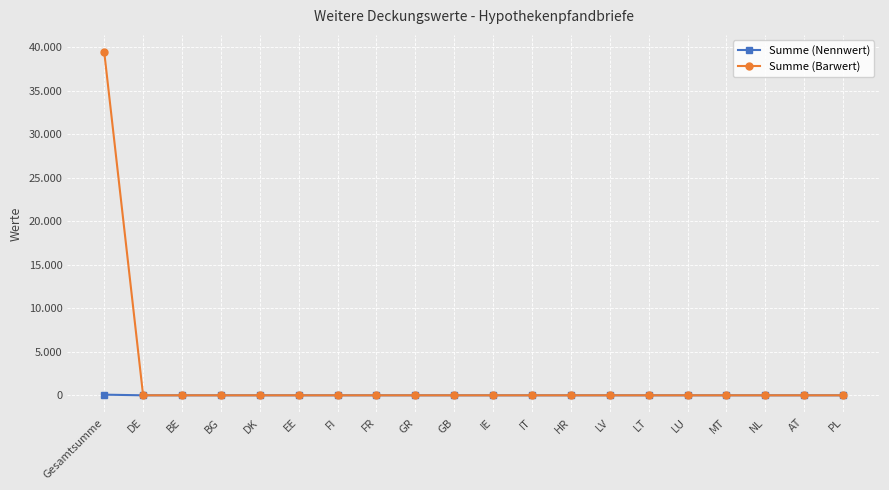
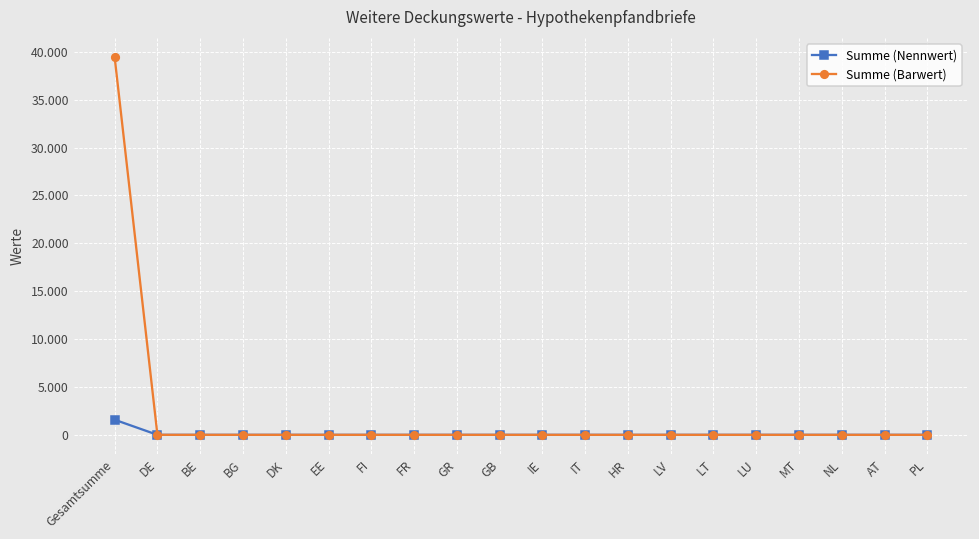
  {
    "Summe (Nennwert)": {
-     "Gesamtsumme": 0
+     "Gesamtsumme": 2
    },
    "Summe (Barwert)": {
      "Gesamtsumme": 39
    }
  }
